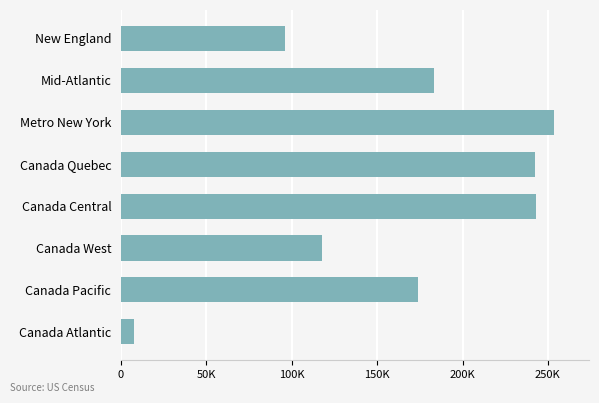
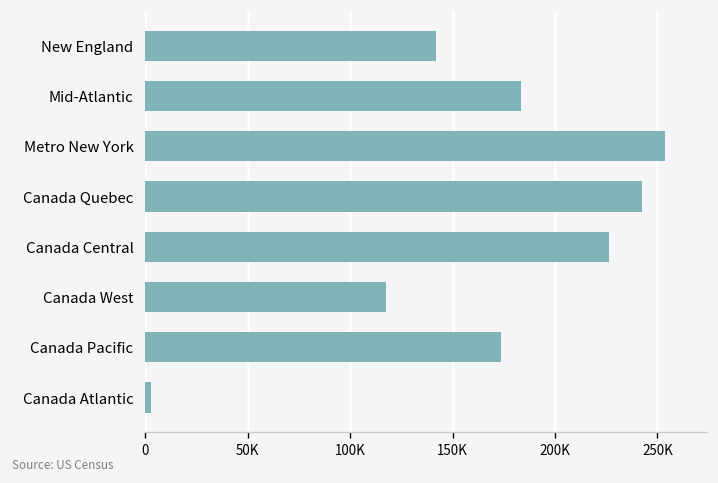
  {
-   "New England": 96000,
+   "New England": 142000,
    "Mid-Atlantic": 184000,
    "Metro New York": 254000,
    "Canada Quebec": 242000,
-   "Canada Central": 243000,
+   "Canada Central": 226000,
    "Canada West": 117000,
    "Canada Pacific": 174000,
-   "Canada Atlantic": 8000
+   "Canada Atlantic": 3000
  }
